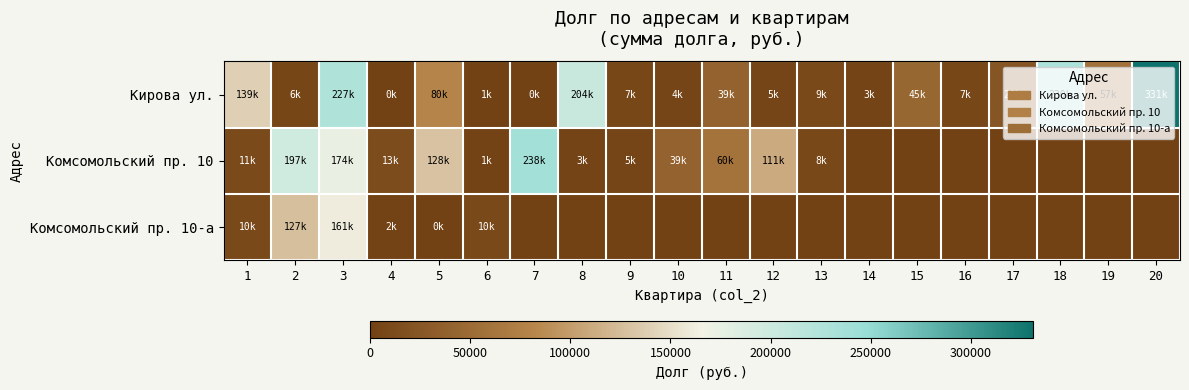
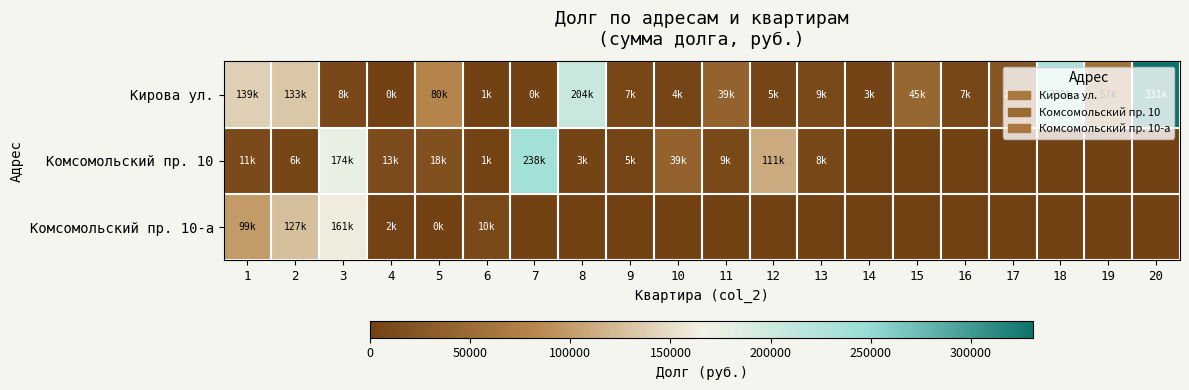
  {
    "Кирова ул.": {
      "1": "139k",
-     "2": "6k",
-     "3": "227k",
+     "2": "133k",
+     "3": "8k",
      "4": "0k",
      "5": "80k",
      "6": "1k",
      "7": "0k",
      "8": "204k",
      "9": "7k",
      "10": "4k",
      "11": "39k",
      "12": "5k",
      "13": "9k",
      "14": "3k",
      "15": "45k",
      "16": "7k"
    },
    "Комсомольский пр. 10": {
      "1": "11k",
-     "2": "197k",
+     "2": "6k",
      "3": "174k",
      "4": "13k",
-     "5": "128k",
+     "5": "18k",
      "6": "1k",
      "7": "238k",
      "8": "3k",
      "9": "5k",
      "10": "39k",
-     "11": "60k",
+     "11": "9k",
      "12": "111k",
      "13": "8k"
    },
    "Комсомольский пр. 10-а": {
-     "1": "10k",
+     "1": "99k",
      "2": "127k",
      "3": "161k",
      "4": "2k",
      "5": "0k",
      "6": "10k"
    }
  }
